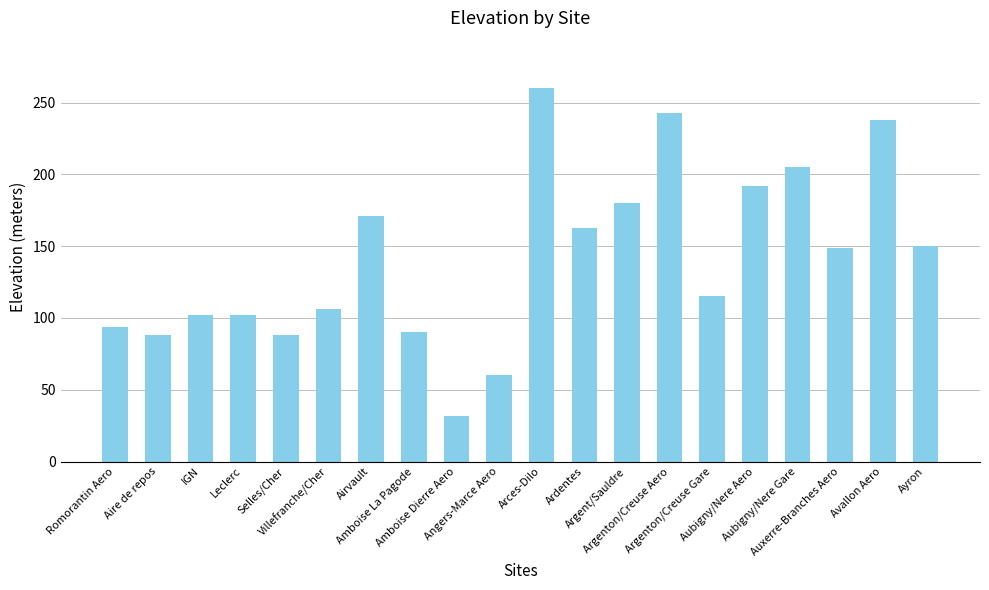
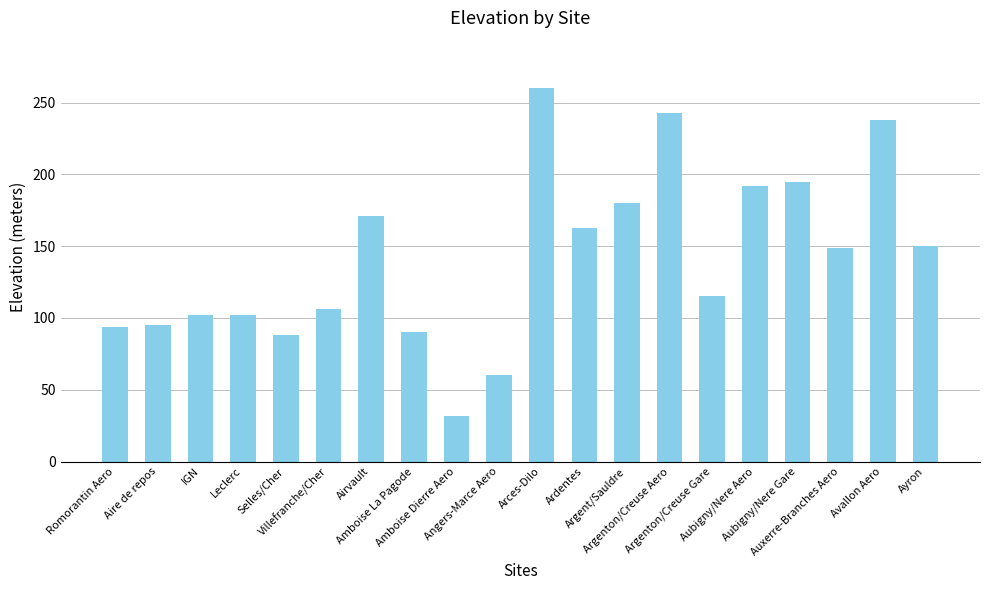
  {
    "Romorantin Aero": 94,
-   "Aire de repos": 88,
+   "Aire de repos": 95,
    "IGN": 102,
    "Leclerc": 102,
    "Selles/Cher": 88,
    "Villefranche/Cher": 106,
    "Airvault": 171,
    "Amboise La Pagode": 90,
    "Amboise Dierre Aero": 32,
    "Angers-Marce Aero": 60,
    "Arces-Dilo": 260,
    "Ardentes": 163,
    "Argent/Sauldre": 180,
    "Argenton/Creuse Aero": 243,
    "Argenton/Creuse Gare": 115,
    "Aubigny/Nere Aero": 192,
-   "Aubigny/Nere Gare": 205,
+   "Aubigny/Nere Gare": 195,
    "Auxerre-Branches Aero": 149,
    "Avallon Aero": 238,
    "Ayron": 150
  }
